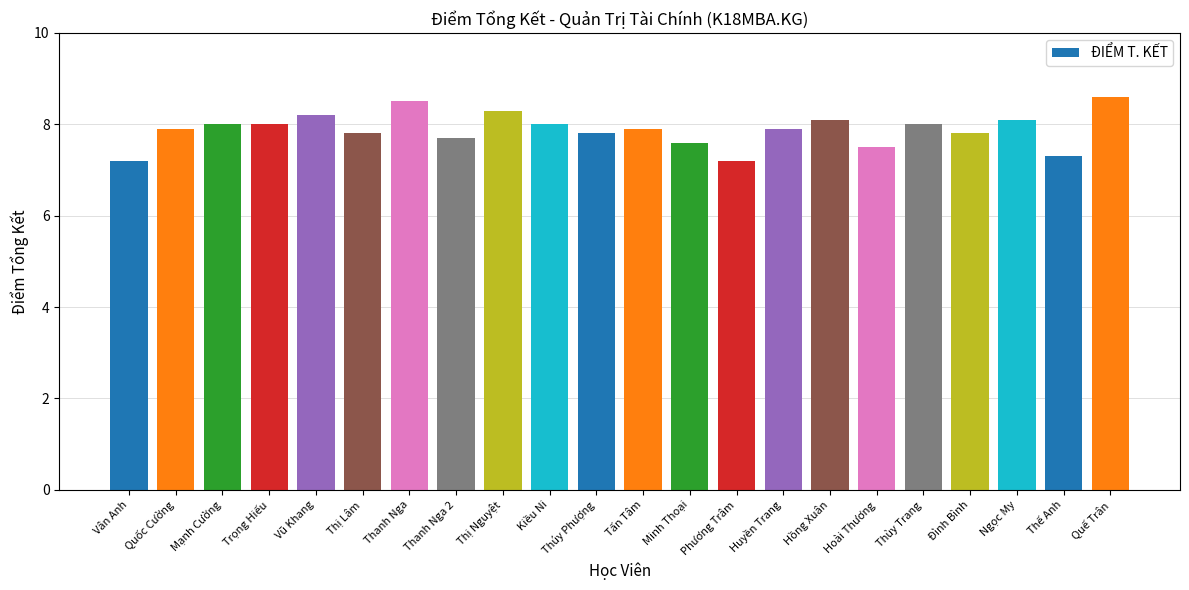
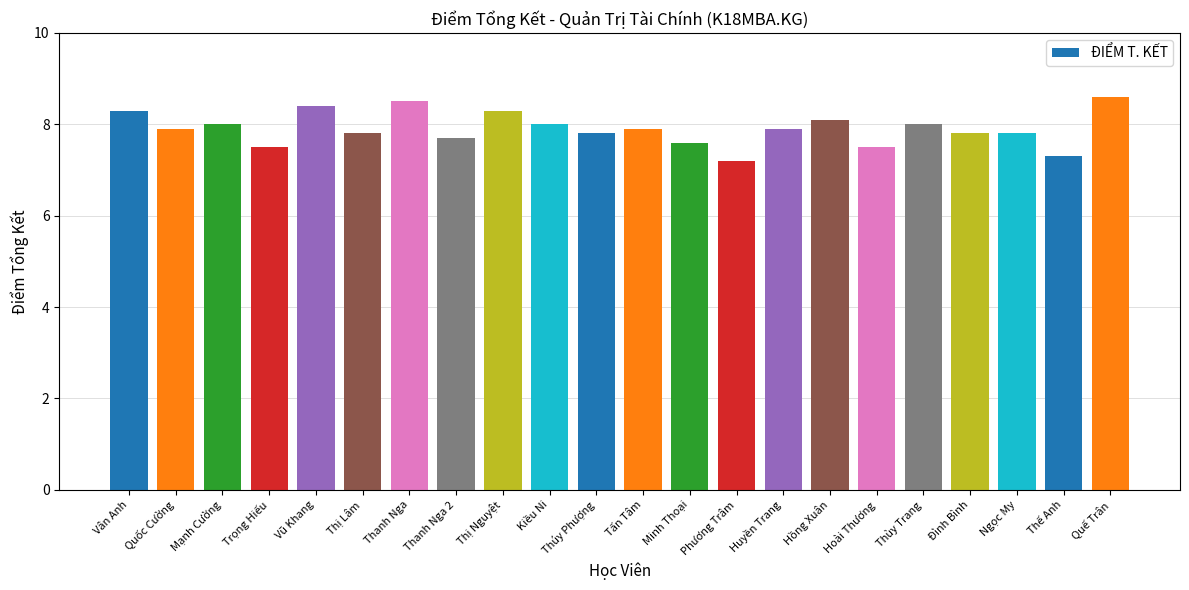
  {
-   "Vân Anh": 7.2,
+   "Vân Anh": 8.3,
    "Quốc Cường": 7.9,
    "Mạnh Cường": 8.0,
-   "Trọng Hiếu": 8.0,
-   "Vũ Khang": 8.2,
+   "Trọng Hiếu": 7.5,
+   "Vũ Khang": 8.4,
    "Thị Lâm": 7.8,
    "Thanh Nga": 8.5,
    "Thanh Nga 2": 7.7,
    "Thị Nguyệt": 8.3,
    "Kiều Ni": 8.0,
    "Thúy Phượng": 7.8,
    "Tấn Tâm": 7.9,
    "Minh Thoại": 7.6,
    "Phương Trâm": 7.2,
    "Huyền Trang": 7.9,
    "Hồng Xuân": 8.1,
    "Hoài Thương": 7.5,
    "Thùy Trang": 8.0,
    "Đình Bình": 7.8,
-   "Ngọc My": 8.1,
+   "Ngọc My": 7.8,
    "Thế Anh": 7.3,
    "Quế Trân": 8.6
  }
